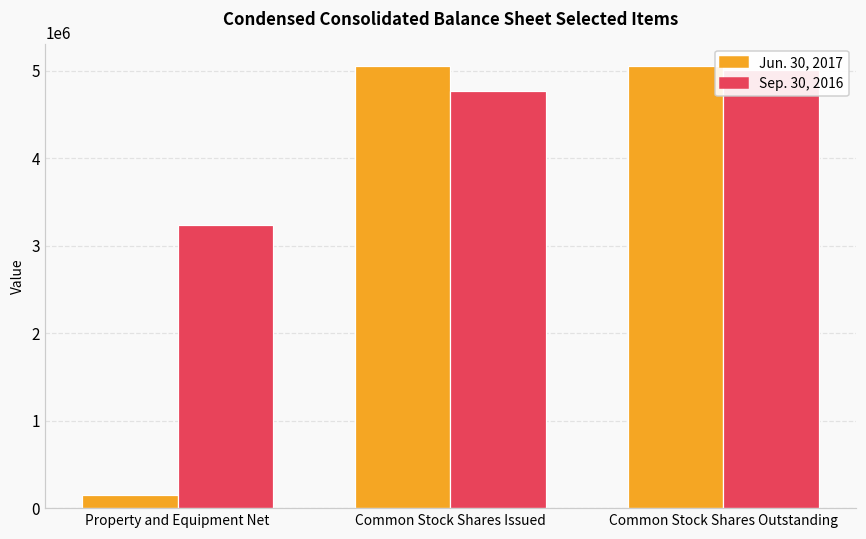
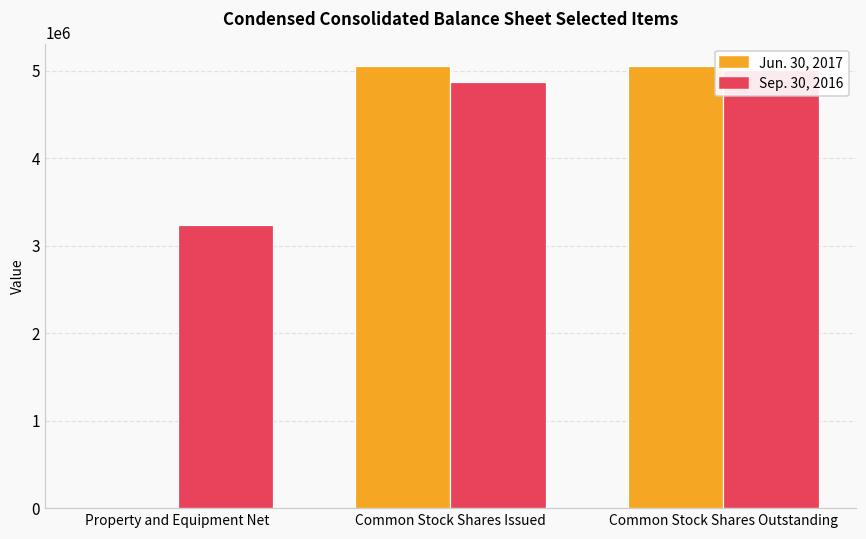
  {
    "Jun. 30, 2017": {
-     "Property and Equipment Net": 200000,
+     "Property and Equipment Net": 0,
      "Common Stock Shares Issued": 5100000,
      "Common Stock Shares Outstanding": 5100000
    },
    "Sep. 30, 2016": {
      "Property and Equipment Net": 3200000,
-     "Common Stock Shares Issued": 4800000
+     "Common Stock Shares Issued": 4900000
    }
  }
